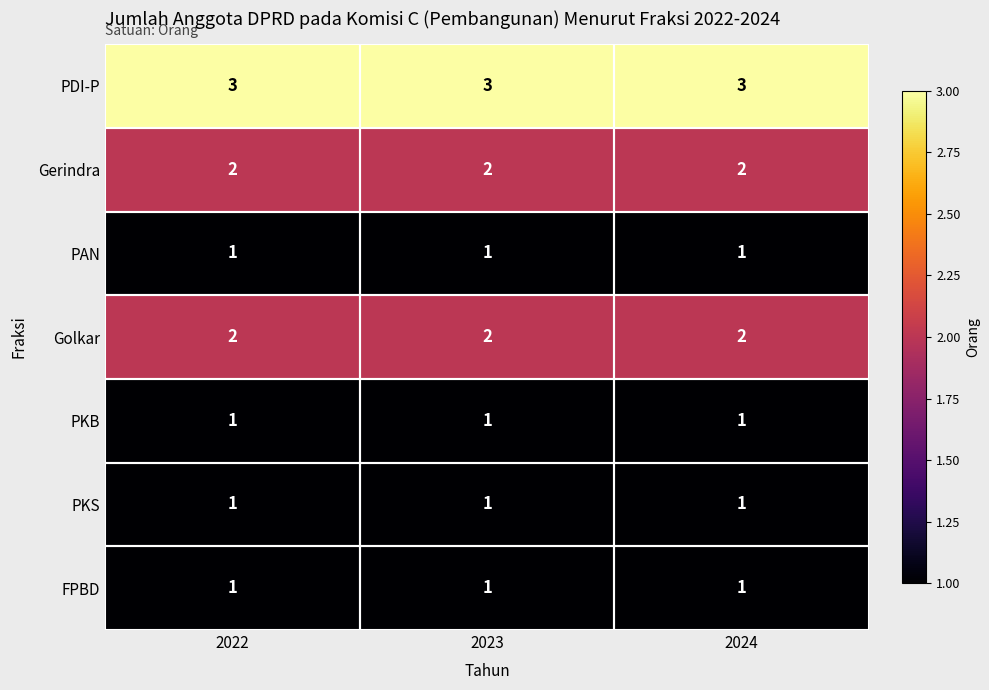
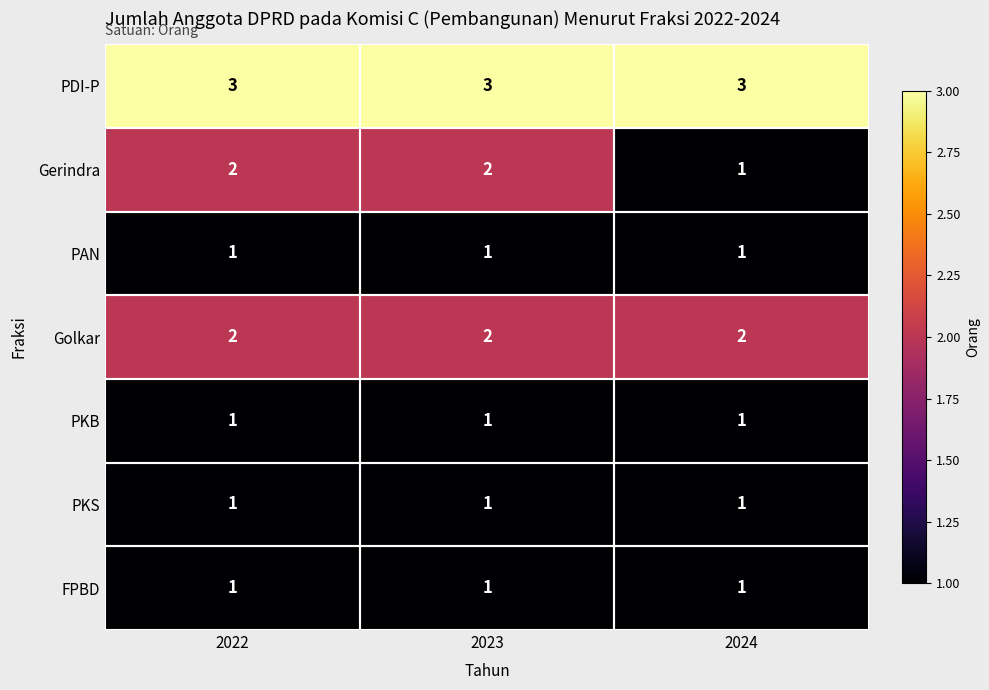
  {
    "PDI-P": {
      "2022": 3,
      "2023": 3,
      "2024": 3
    },
    "Gerindra": {
      "2022": 2,
      "2023": 2,
-     "2024": 2
+     "2024": 1
    },
    "PAN": {
      "2022": 1,
      "2023": 1,
      "2024": 1
    },
    "Golkar": {
      "2022": 2,
      "2023": 2,
      "2024": 2
    },
    "PKB": {
      "2022": 1,
      "2023": 1,
      "2024": 1
    },
    "PKS": {
      "2022": 1,
      "2023": 1,
      "2024": 1
    },
    "FPBD": {
      "2022": 1,
      "2023": 1,
      "2024": 1
    }
  }
